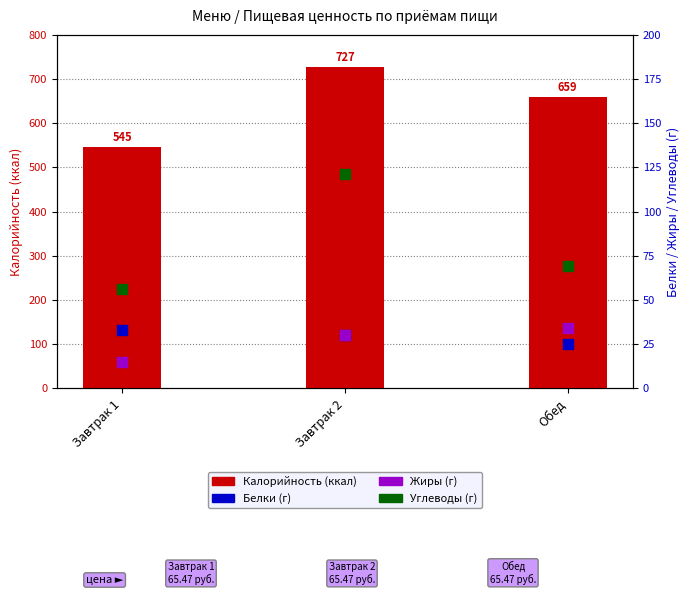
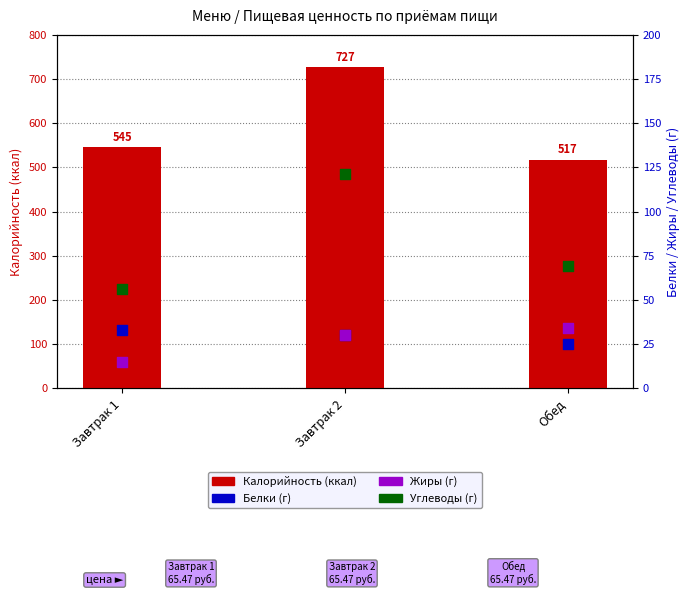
  {
    "Калорийность (ккал)": {
      "Завтрак 1": 545,
      "Завтрак 2": 727,
-     "Обед": 659
+     "Обед": 517
    }
  }
